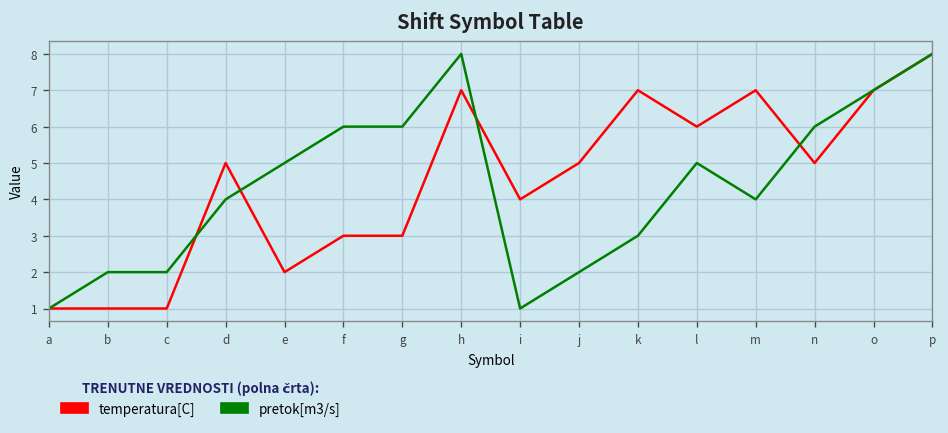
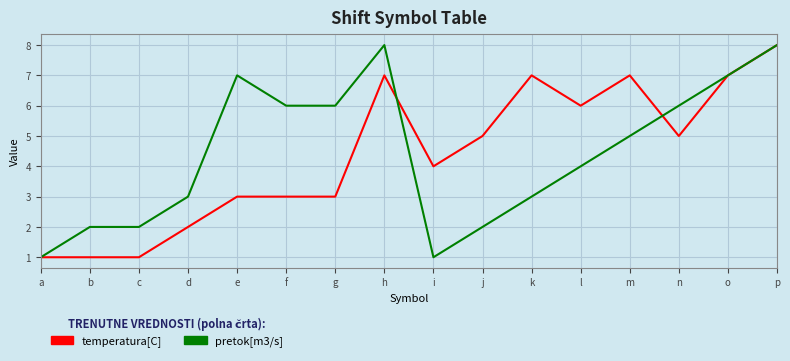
  {
    "temperatura[C]": {
      "b": 1,
      "c": 1,
-     "d": 5,
-     "e": 2,
+     "d": 2,
+     "e": 3,
      "f": 3,
      "g": 3,
      "h": 7,
      "i": 4,
      "j": 5,
      "k": 7,
      "l": 6,
      "m": 7,
      "n": 5
    },
    "pretok[m3/s]": {
      "b": 2,
      "c": 2,
-     "d": 4,
-     "e": 5,
+     "d": 3,
+     "e": 7,
      "f": 6,
      "g": 6,
      "h": 8,
      "i": 1,
      "j": 2,
      "k": 3,
-     "l": 5,
-     "m": 4,
+     "l": 4,
+     "m": 5,
      "n": 6
    }
  }
